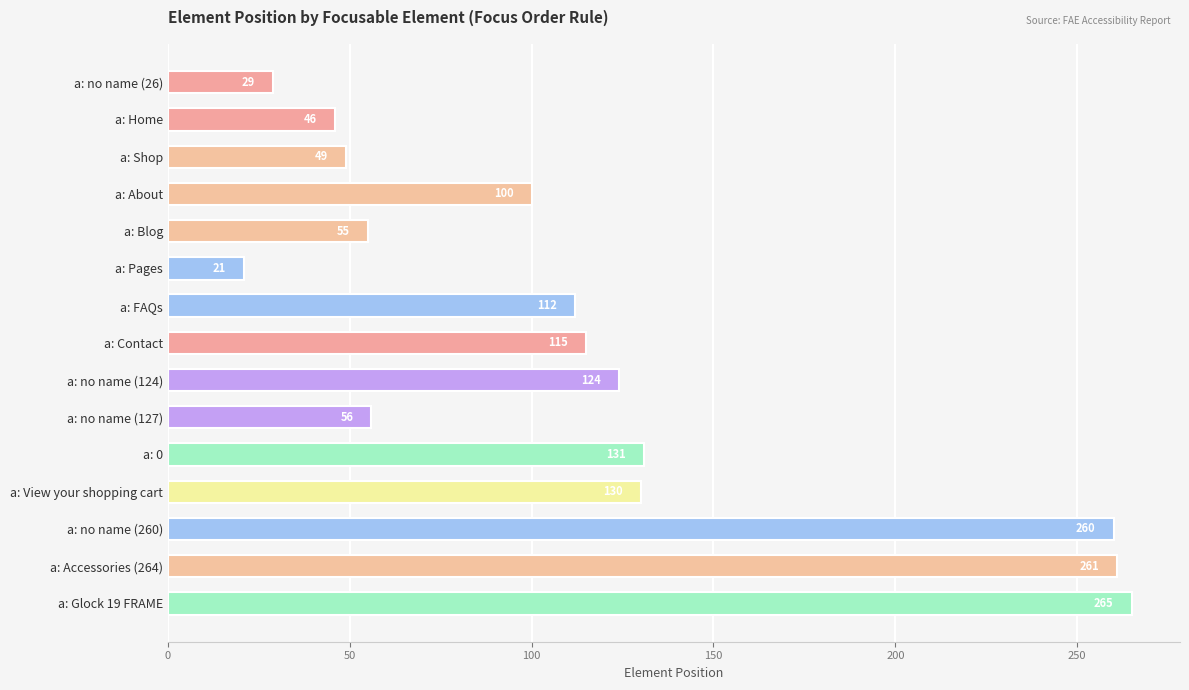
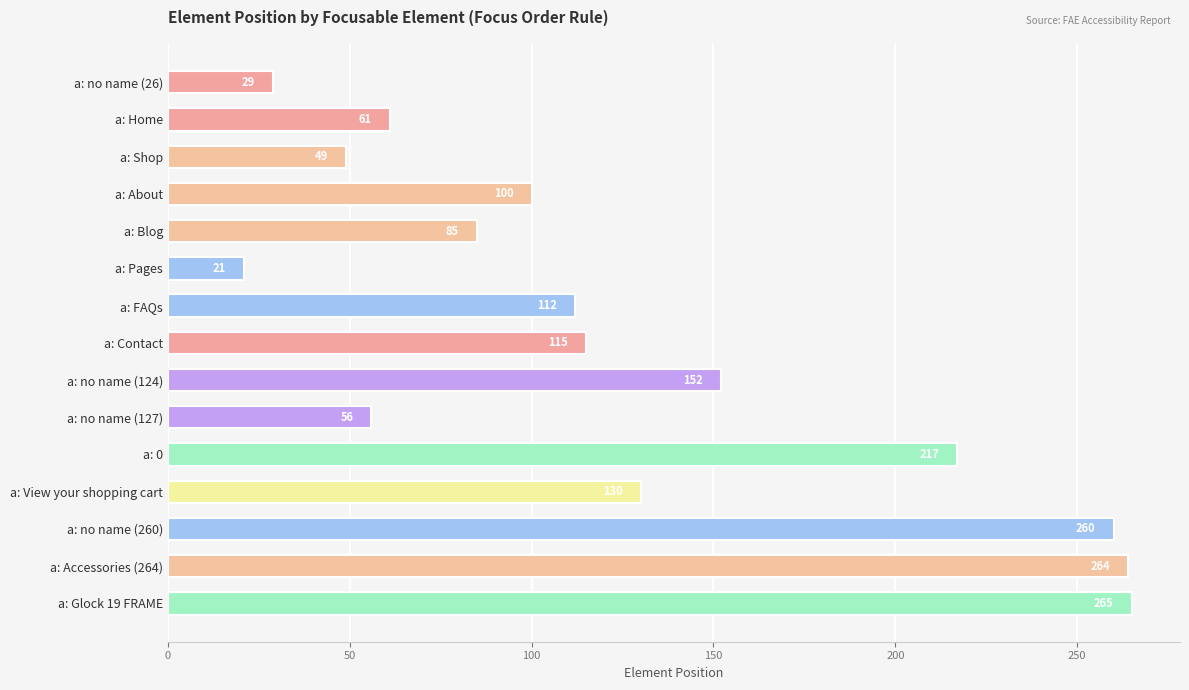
  {
    "a: no name (26)": 29,
-   "a: Home": 46,
+   "a: Home": 61,
    "a: Shop": 49,
    "a: About": 100,
-   "a: Blog": 55,
+   "a: Blog": 85,
    "a: Pages": 21,
    "a: FAQs": 112,
    "a: Contact": 115,
-   "a: no name (124)": 124,
+   "a: no name (124)": 152,
    "a: no name (127)": 56,
-   "a: 0": 131,
+   "a: 0": 217,
    "a: View your shopping cart": 130,
    "a: no name (260)": 260,
-   "a: Accessories (264)": 261,
+   "a: Accessories (264)": 264,
    "a: Glock 19 FRAME": 265
  }
